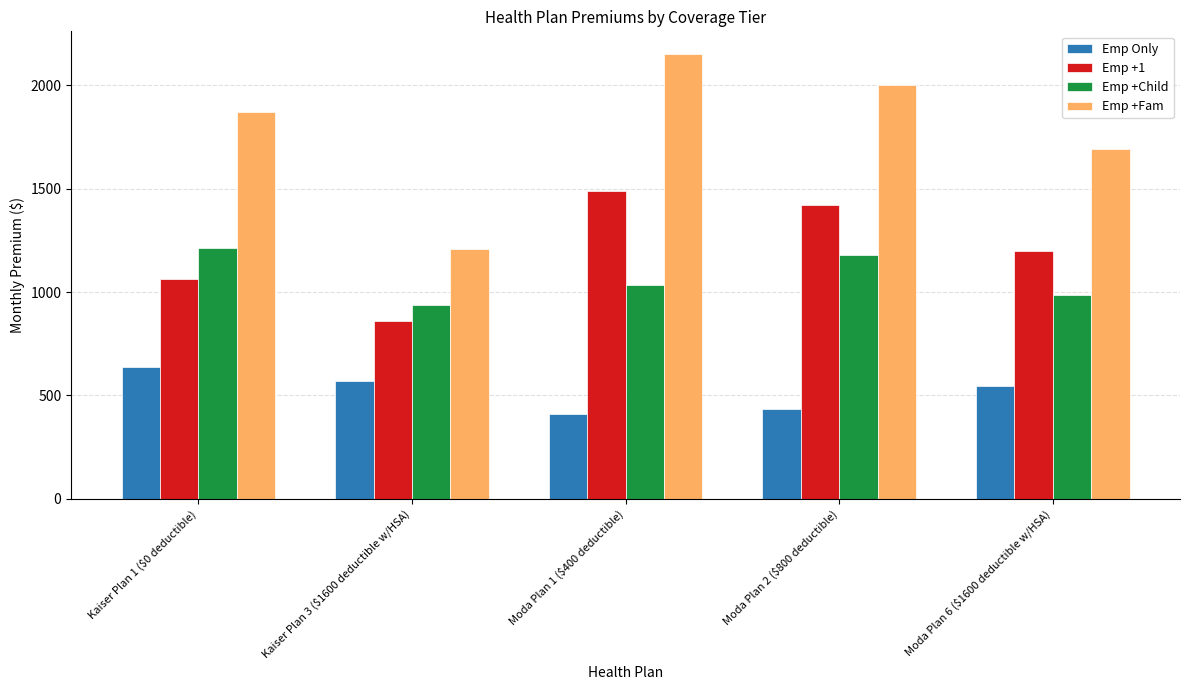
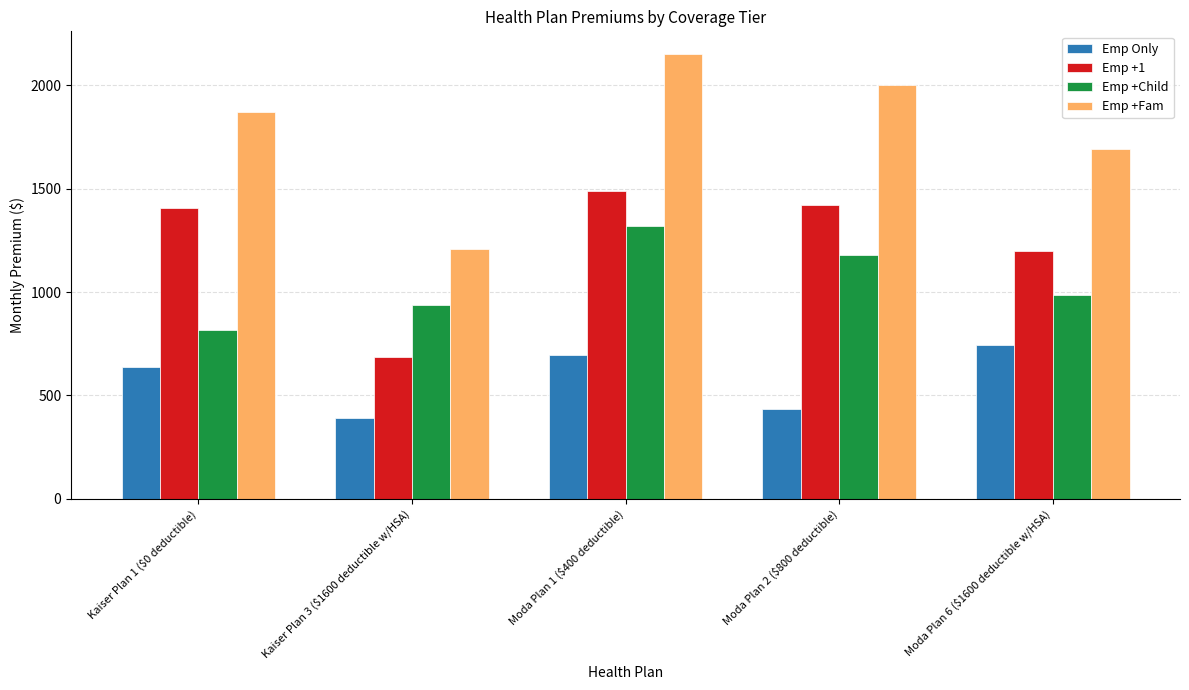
  {
    "Emp Only": {
      "Kaiser Plan 1 ($0 deductible)": 640,
-     "Kaiser Plan 3 ($1600 deductible w/HSA)": 570,
-     "Moda Plan 1 ($400 deductible)": 410,
+     "Kaiser Plan 3 ($1600 deductible w/HSA)": 390,
+     "Moda Plan 1 ($400 deductible)": 690,
      "Moda Plan 2 ($800 deductible)": 440,
-     "Moda Plan 6 ($1600 deductible w/HSA)": 550
+     "Moda Plan 6 ($1600 deductible w/HSA)": 740
    },
    "Emp +1": {
-     "Kaiser Plan 1 ($0 deductible)": 1070,
-     "Kaiser Plan 3 ($1600 deductible w/HSA)": 860,
+     "Kaiser Plan 1 ($0 deductible)": 1410,
+     "Kaiser Plan 3 ($1600 deductible w/HSA)": 690,
      "Moda Plan 1 ($400 deductible)": 1490,
      "Moda Plan 2 ($800 deductible)": 1420,
      "Moda Plan 6 ($1600 deductible w/HSA)": 1200
    },
    "Emp +Child": {
-     "Kaiser Plan 1 ($0 deductible)": 1220,
+     "Kaiser Plan 1 ($0 deductible)": 820,
      "Kaiser Plan 3 ($1600 deductible w/HSA)": 940,
-     "Moda Plan 1 ($400 deductible)": 1030,
+     "Moda Plan 1 ($400 deductible)": 1320,
      "Moda Plan 2 ($800 deductible)": 1180,
      "Moda Plan 6 ($1600 deductible w/HSA)": 990
    },
    "Emp +Fam": {
      "Kaiser Plan 1 ($0 deductible)": 1870,
      "Kaiser Plan 3 ($1600 deductible w/HSA)": 1210,
      "Moda Plan 1 ($400 deductible)": 2150,
      "Moda Plan 2 ($800 deductible)": 2000,
      "Moda Plan 6 ($1600 deductible w/HSA)": 1690
    }
  }
